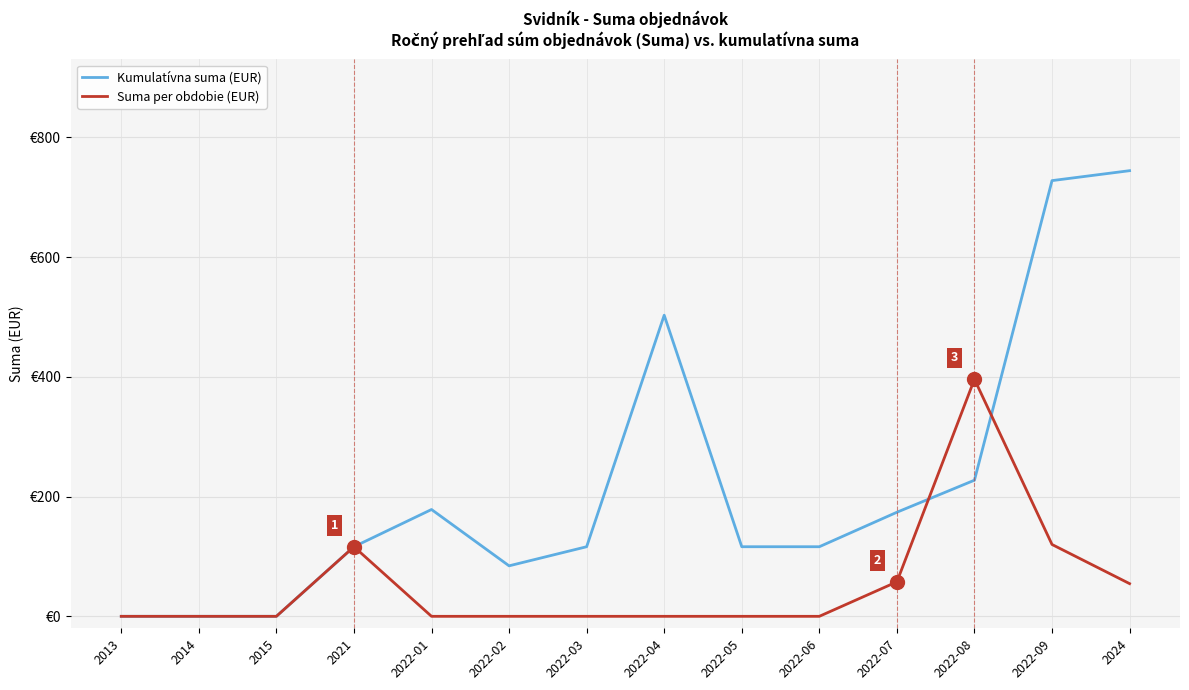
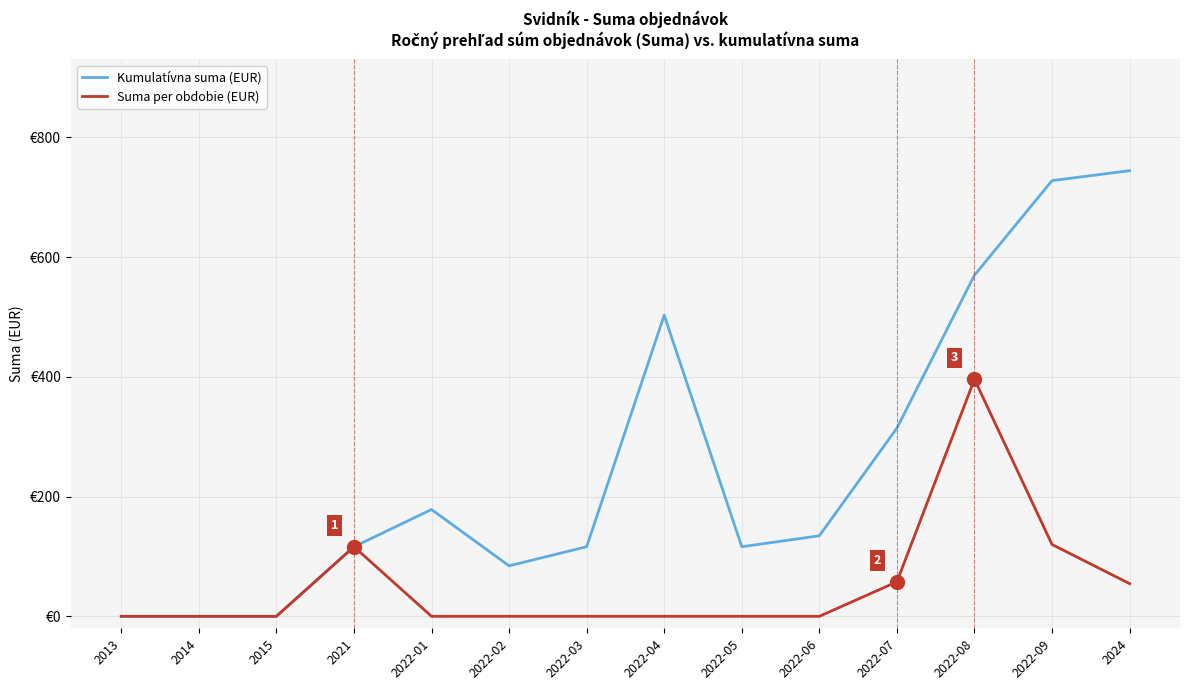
  {
    "Kumulatívna suma (EUR)": {
      "2022-01": "€180",
      "2022-02": "€80",
      "2022-03": "€120",
      "2022-04": "€500",
      "2022-05": "€120",
-     "2022-06": "€120",
-     "2022-07": "€170",
-     "2022-08": "€230",
+     "2022-06": "€130",
+     "2022-07": "€310",
+     "2022-08": "€570",
      "2022-09": "€730",
      "2024": "€740"
    }
  }
